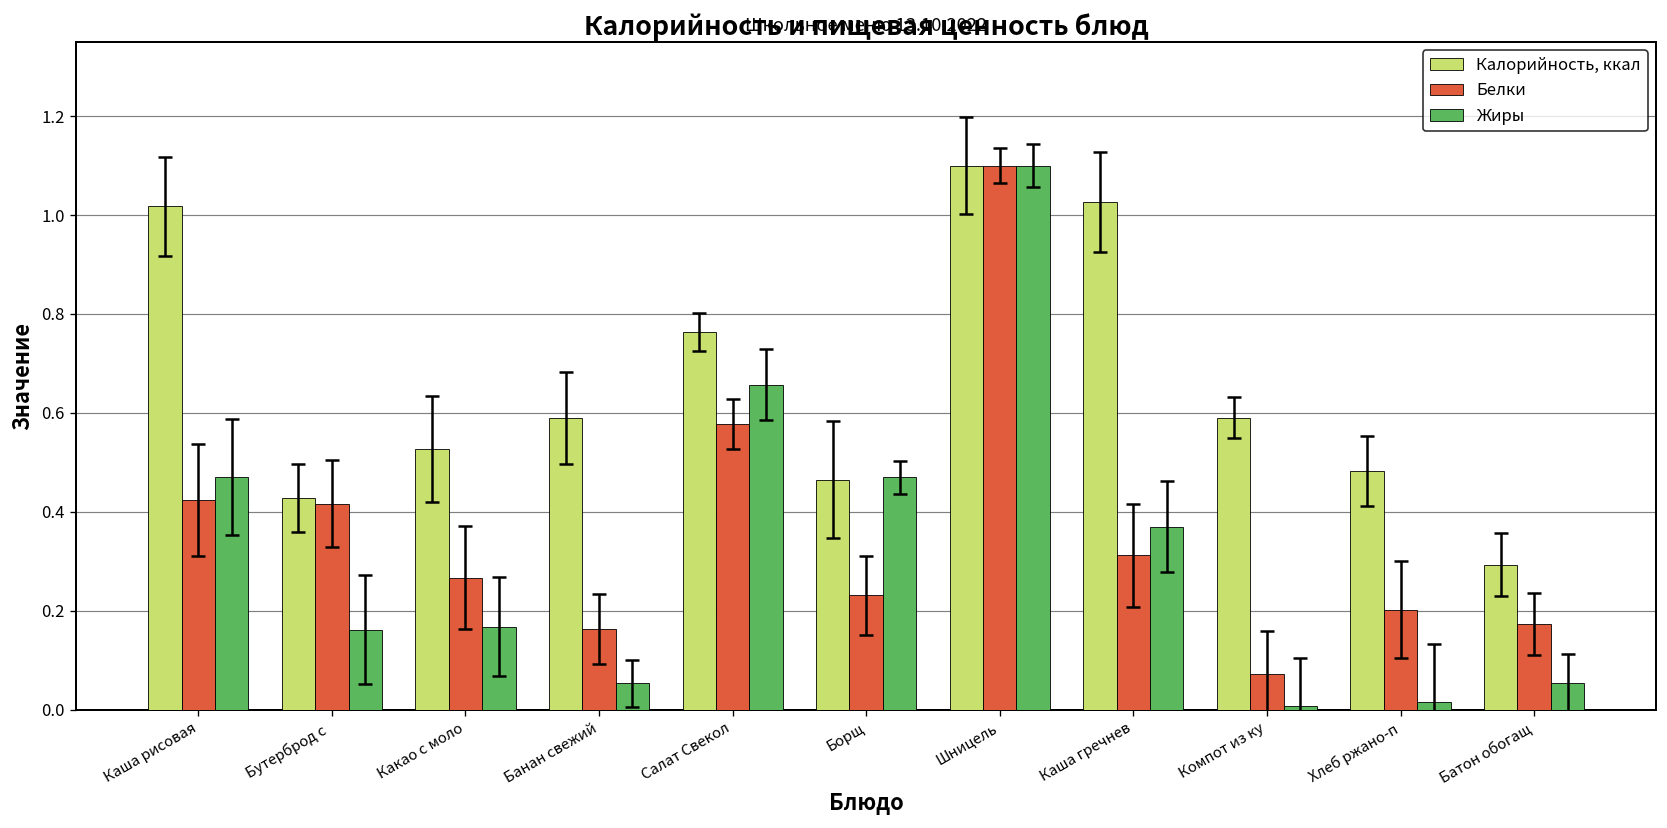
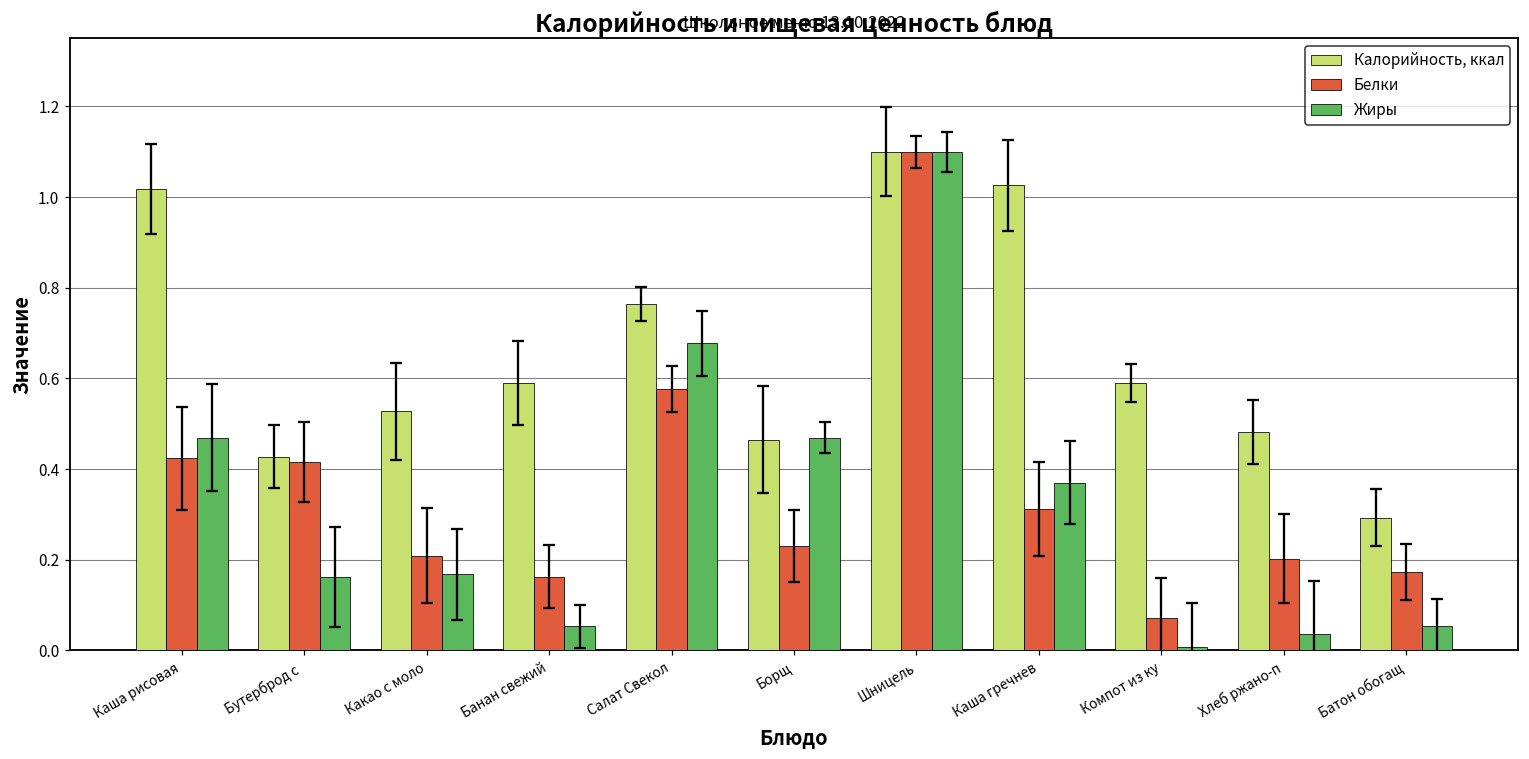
  {
    "Калорийность, ккал": {
      "Каша рисовая": 1.02,
      "Бутерброд с": 0.43,
      "Какао с моло": 0.53,
      "Банан свежий": 0.59,
      "Салат Свекол": 0.76,
      "Борщ": 0.47,
      "Шницель": 1.10,
      "Каша гречнев": 1.03,
      "Компот из ку": 0.59,
      "Хлеб ржано-п": 0.48,
      "Батон обогащ": 0.29
    },
    "Белки": {
      "Каша рисовая": 0.42,
      "Бутерброд с": 0.42,
-     "Какао с моло": 0.27,
+     "Какао с моло": 0.21,
      "Банан свежий": 0.16,
      "Салат Свекол": 0.58,
      "Борщ": 0.23,
      "Шницель": 1.10,
      "Каша гречнев": 0.31,
      "Компот из ку": 0.07,
      "Хлеб ржано-п": 0.20,
      "Батон обогащ": 0.17
    },
    "Жиры": {
      "Каша рисовая": 0.47,
      "Бутерброд с": 0.16,
      "Какао с моло": 0.17,
      "Банан свежий": 0.05,
-     "Салат Свекол": 0.66,
+     "Салат Свекол": 0.68,
      "Борщ": 0.47,
      "Шницель": 1.10,
      "Каша гречнев": 0.37,
      "Компот из ку": 0.01,
-     "Хлеб ржано-п": 0.02,
+     "Хлеб ржано-п": 0.04,
      "Батон обогащ": 0.05
    }
  }
